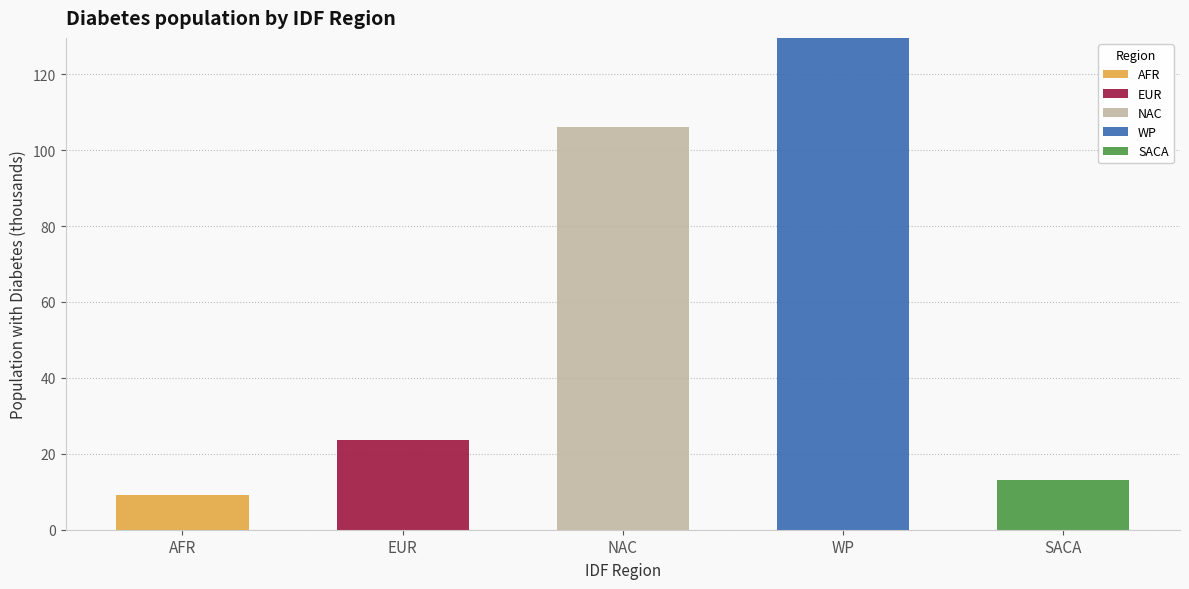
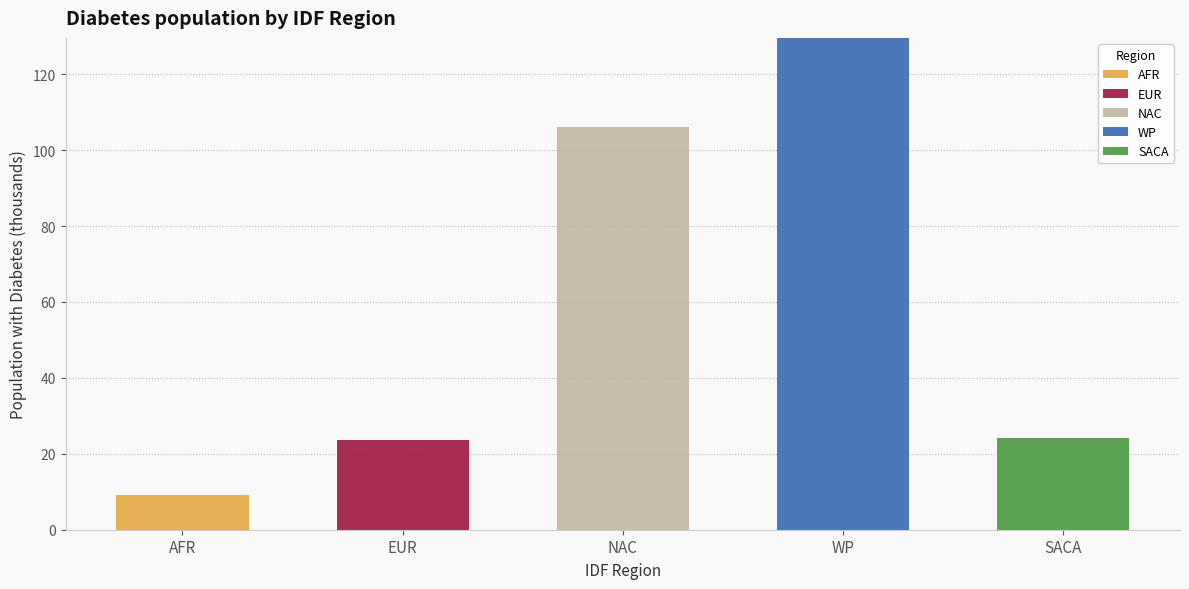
  {
    "AFR": {
      "AFR": 9,
      "EUR": 0,
      "NAC": 0,
      "WP": 0,
      "SACA": 0
    },
    "SACA": {
-     "SACA": 13
+     "SACA": 24
    }
  }
